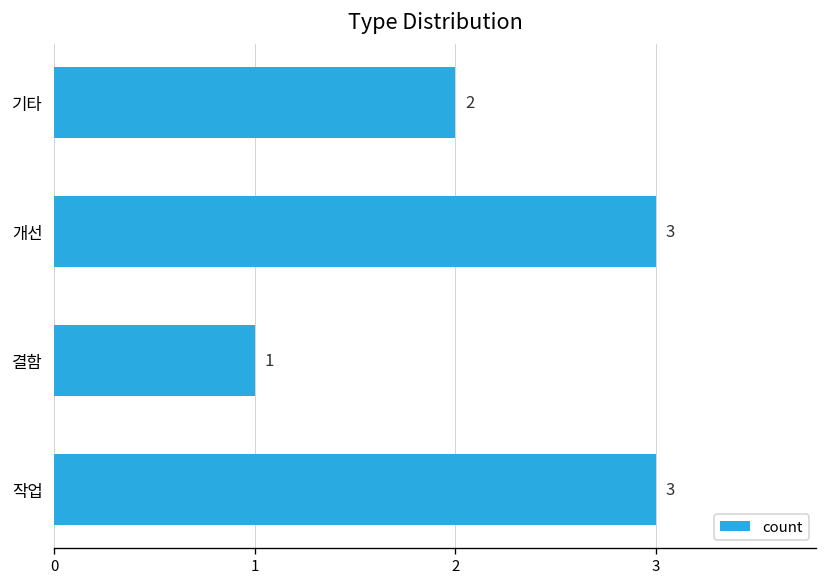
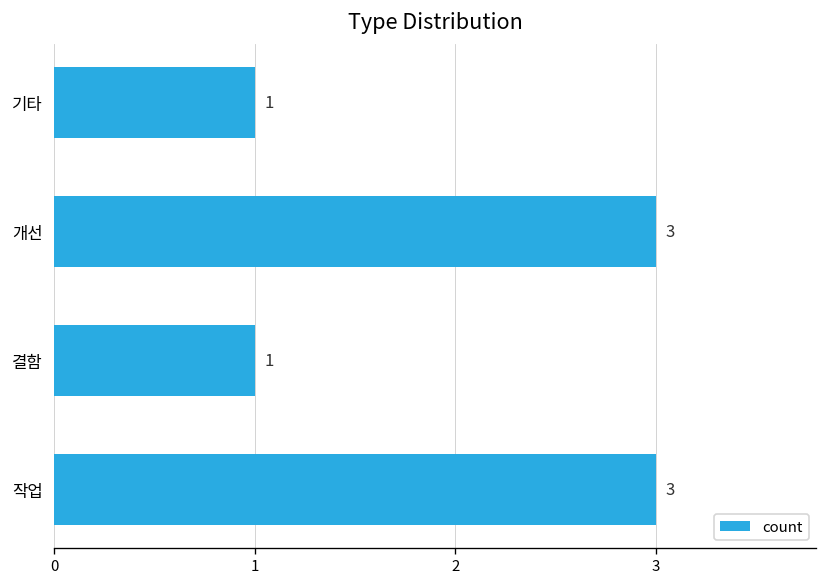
  {
-   "기타": 2,
+   "기타": 1,
    "개선": 3,
    "결함": 1,
    "작업": 3
  }
